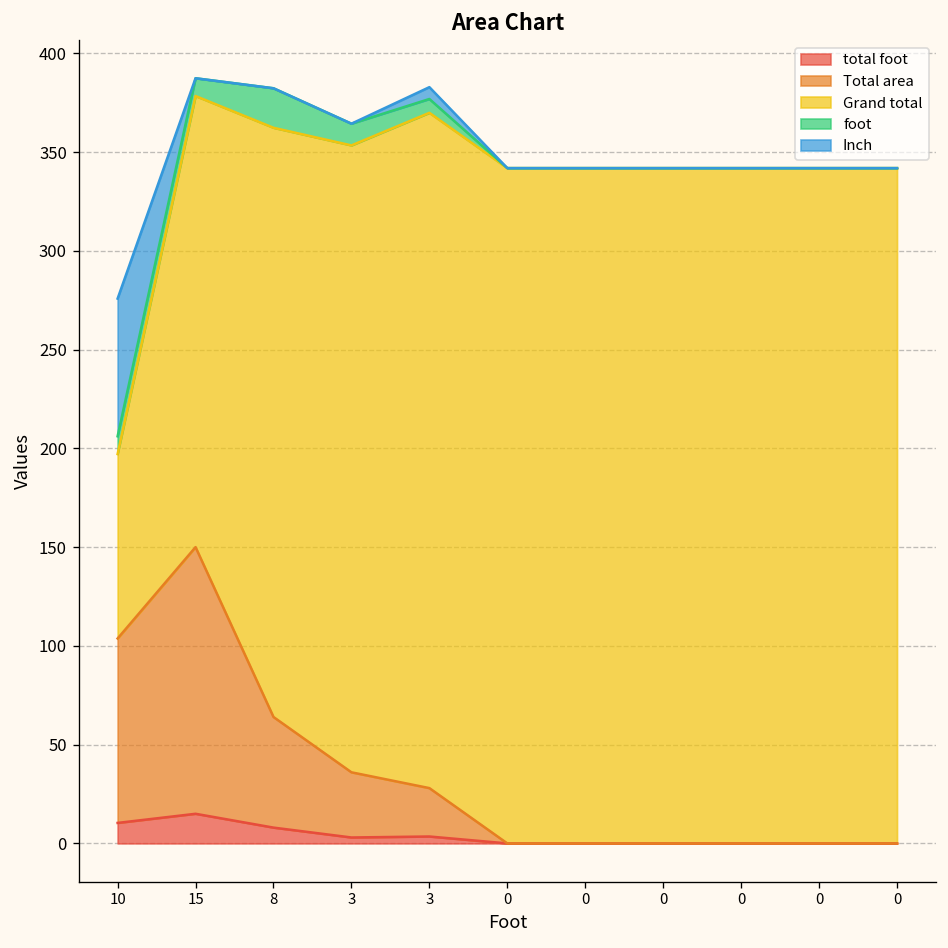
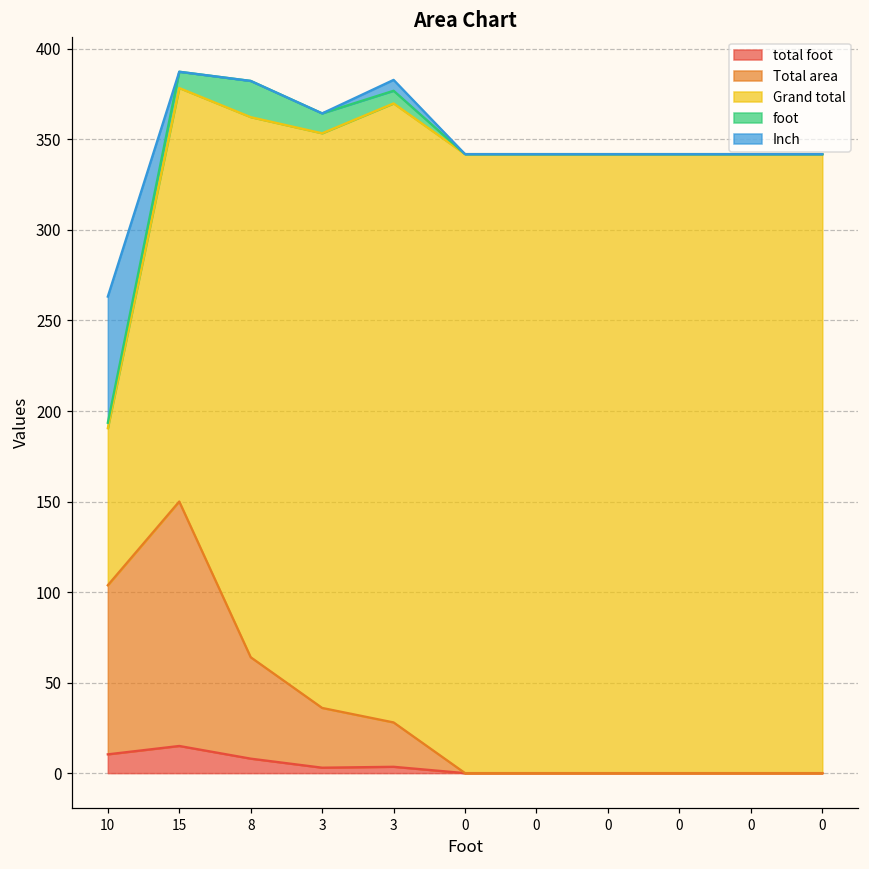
  {
    "Grand total": {
-     "10": 93,
+     "10": 87,
      "15": 228,
      "8": 298
    },
    "foot": {
-     "10": 9
+     "10": 3
    },
    "Inch": {
      "10": 70
    }
  }
